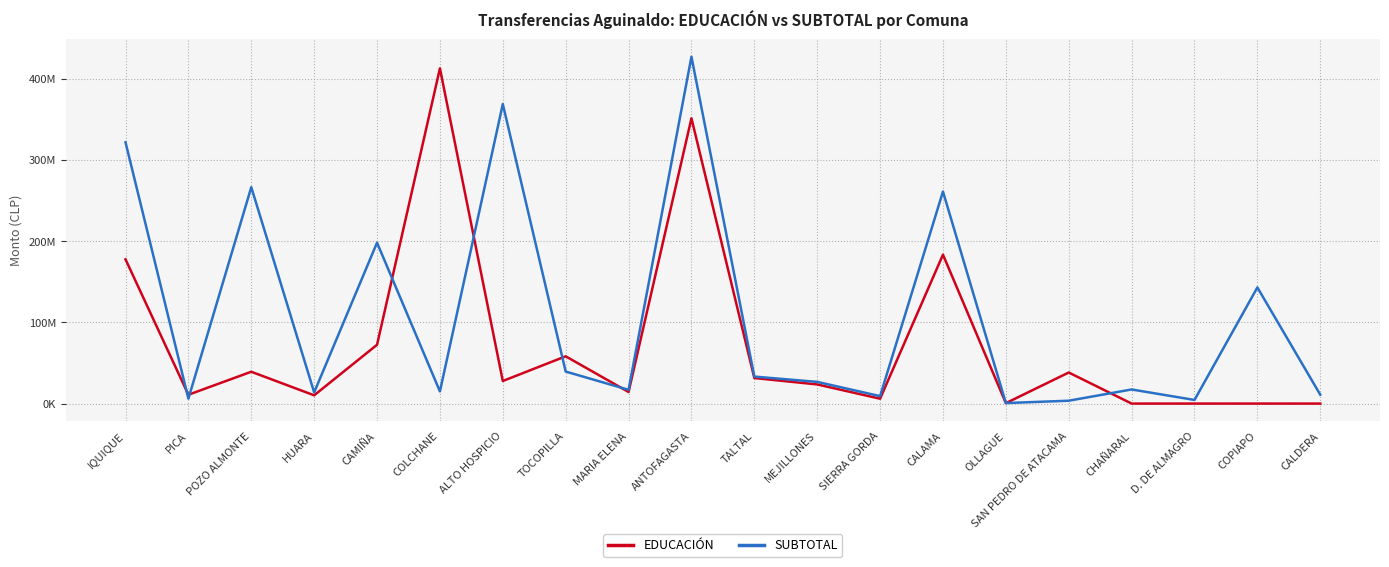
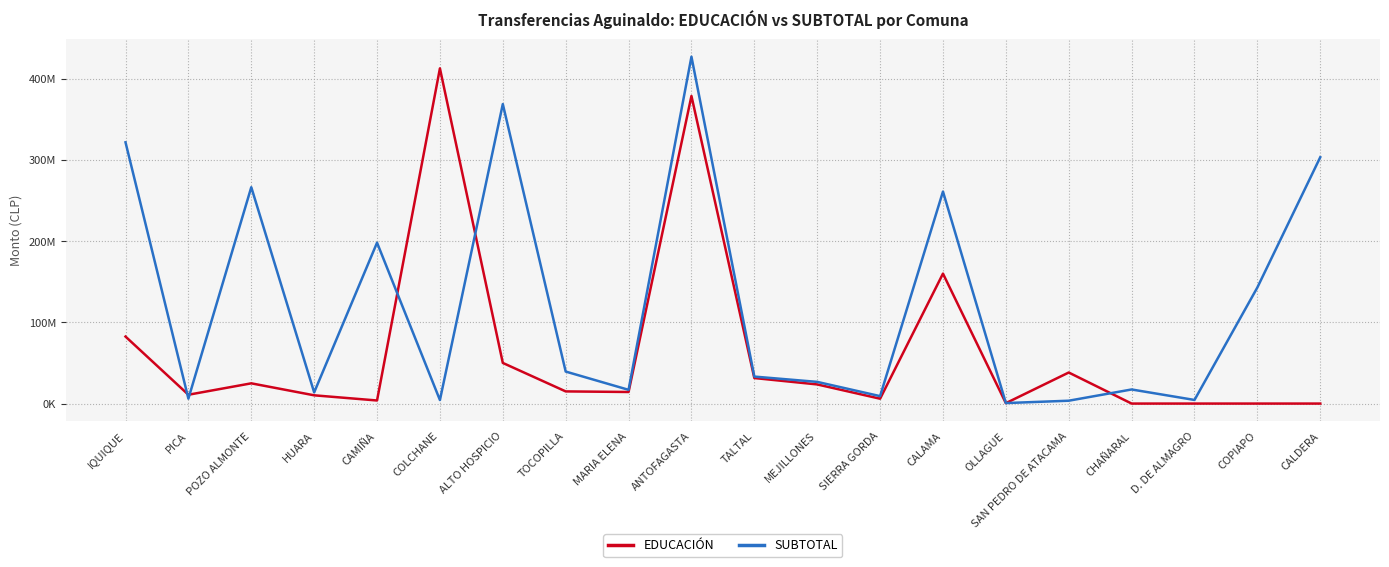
  {
    "EDUCACIÓN": {
-     "IQUIQUE": 180000000,
+     "IQUIQUE": 80000000,
      "PICA": 10000000,
-     "POZO ALMONTE": 40000000,
+     "POZO ALMONTE": 20000000,
      "HUARA": 10000000,
-     "CAMIÑA": 70000000,
+     "CAMIÑA": 0,
      "COLCHANE": 410000000,
-     "ALTO HOSPICIO": 30000000,
-     "TOCOPILLA": 60000000,
-     "ANTOFAGASTA": 350000000,
+     "ALTO HOSPICIO": 50000000,
+     "TOCOPILLA": 10000000,
+     "ANTOFAGASTA": 380000000,
      "SIERRA GORDA": 10000000,
-     "CALAMA": 180000000,
+     "CALAMA": 160000000,
      "SAN PEDRO DE ATACAMA": 40000000,
      "CHAÑARAL": 0,
      "D. DE ALMAGRO": 0,
      "COPIAPO": 0,
      "CALDERA": 0
    },
    "SUBTOTAL": {
      "IQUIQUE": 320000000,
      "PICA": 10000000,
      "POZO ALMONTE": 270000000,
      "HUARA": 10000000,
      "CAMIÑA": 200000000,
-     "COLCHANE": 10000000,
+     "COLCHANE": 0,
      "ALTO HOSPICIO": 370000000,
      "TOCOPILLA": 40000000,
      "ANTOFAGASTA": 430000000,
      "SIERRA GORDA": 10000000,
      "CALAMA": 260000000,
      "SAN PEDRO DE ATACAMA": 0,
      "CHAÑARAL": 20000000,
      "D. DE ALMAGRO": 0,
      "COPIAPO": 140000000,
-     "CALDERA": 10000000
+     "CALDERA": 300000000
    }
  }
